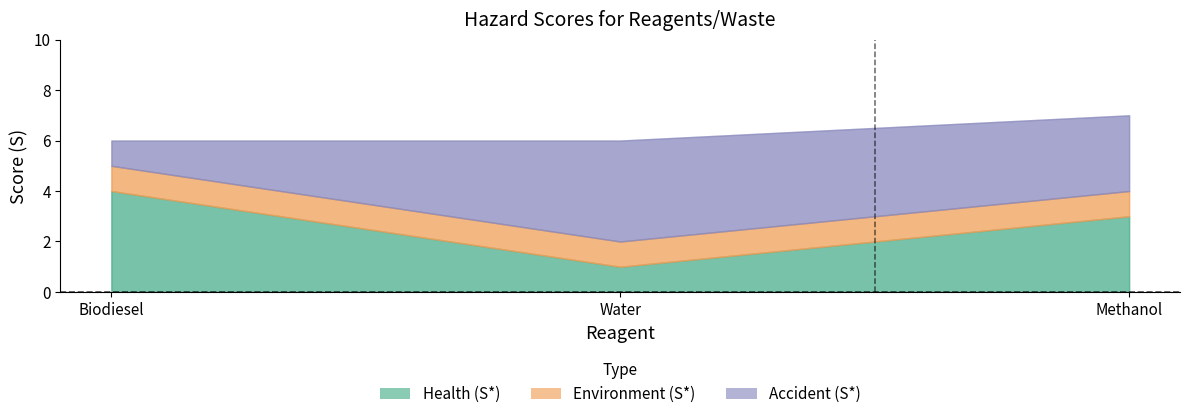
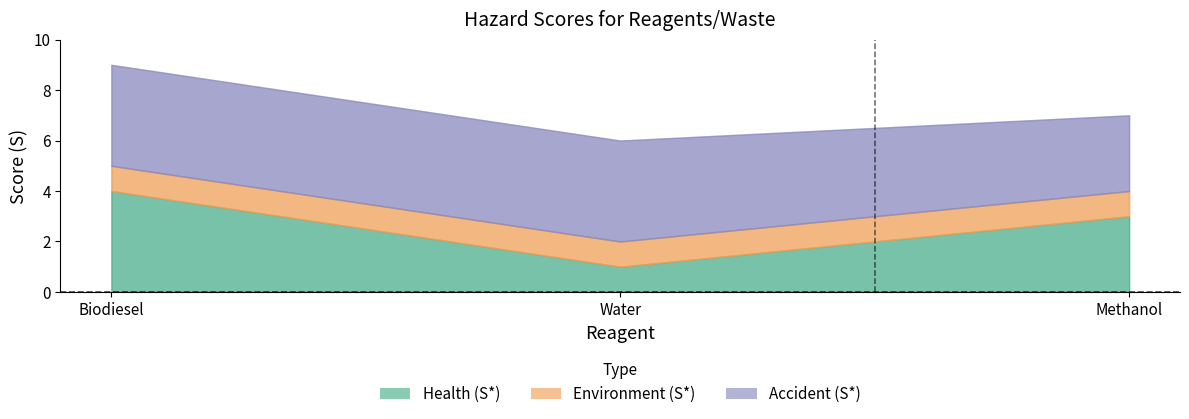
  {
    "Health (S*)": {
      "Biodiesel": 4,
      "Water": 1,
      "Methanol": 3
    },
    "Environment (S*)": {
      "Biodiesel": 1,
      "Water": 1,
      "Methanol": 1
    },
    "Accident (S*)": {
-     "Biodiesel": 1,
+     "Biodiesel": 4,
      "Water": 4,
      "Methanol": 3
    }
  }
